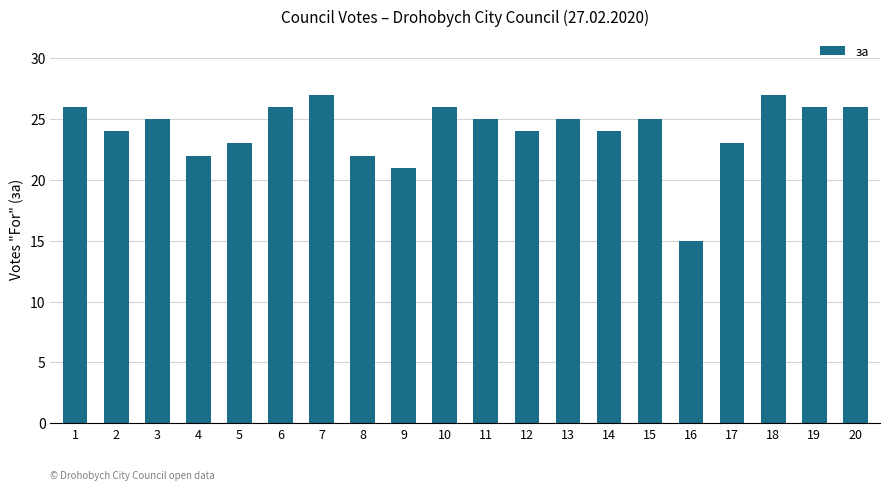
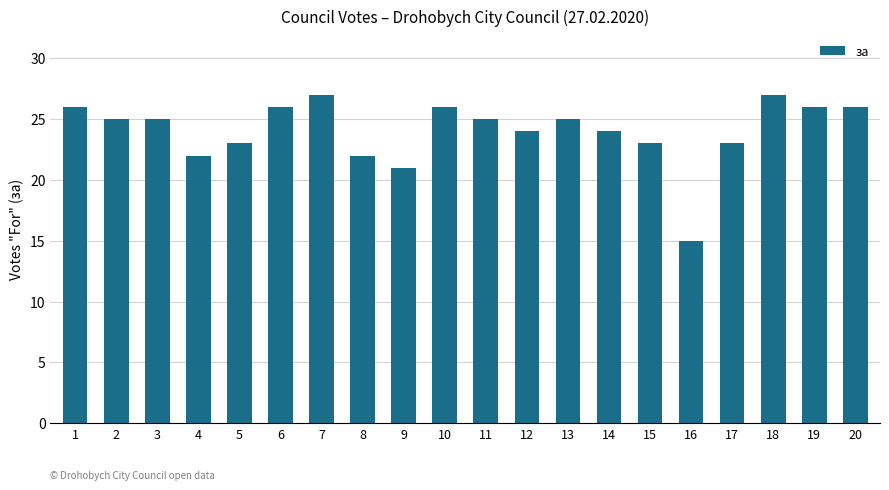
  {
    "1": 26,
-   "2": 24,
+   "2": 25,
    "3": 25,
    "4": 22,
    "5": 23,
    "6": 26,
    "7": 27,
    "8": 22,
    "9": 21,
    "10": 26,
    "11": 25,
    "12": 24,
    "13": 25,
    "14": 24,
-   "15": 25,
+   "15": 23,
    "16": 15,
    "17": 23,
    "18": 27,
    "19": 26,
    "20": 26
  }
